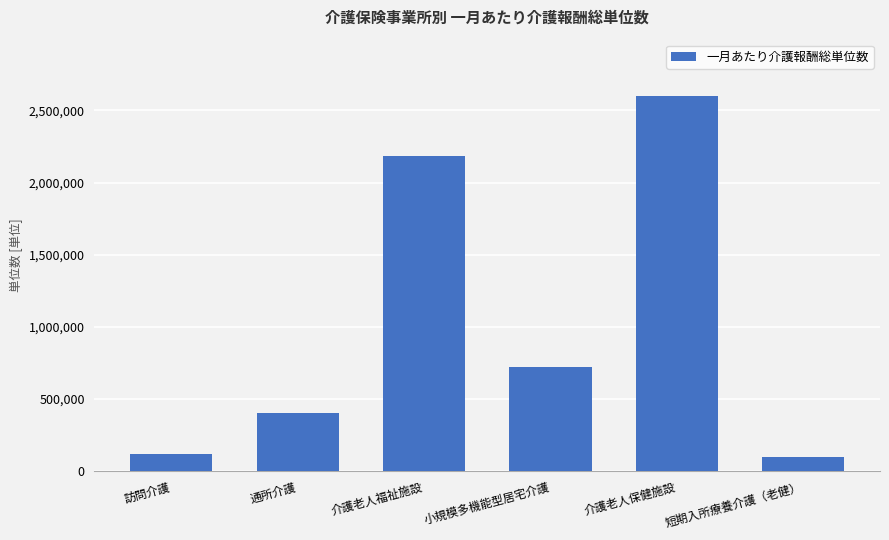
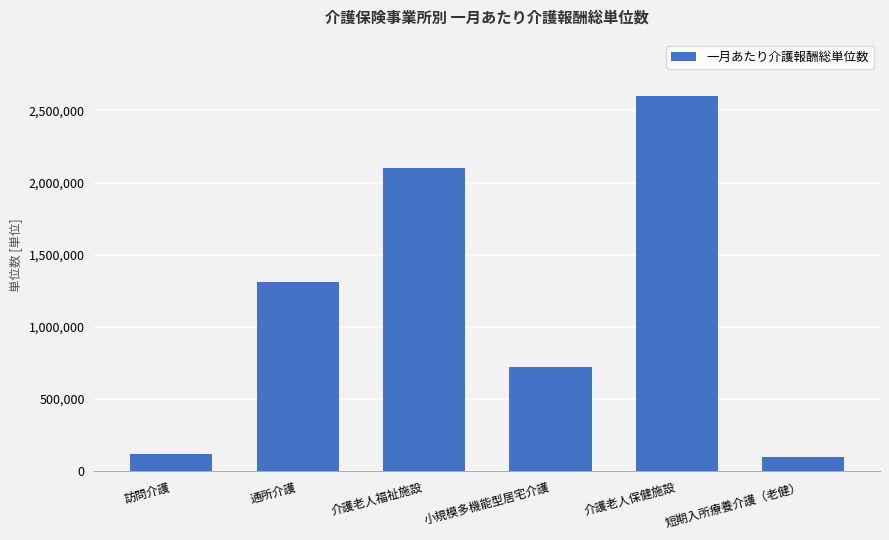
  {
    "訪問介護": "120,000",
-   "通所介護": "400,000",
-   "介護老人福祉施設": "2,180,000",
+   "通所介護": "1,310,000",
+   "介護老人福祉施設": "2,100,000",
    "小規模多機能型居宅介護": "720,000",
    "介護老人保健施設": "2,600,000",
    "短期入所療養介護（老健）": "100,000"
  }
